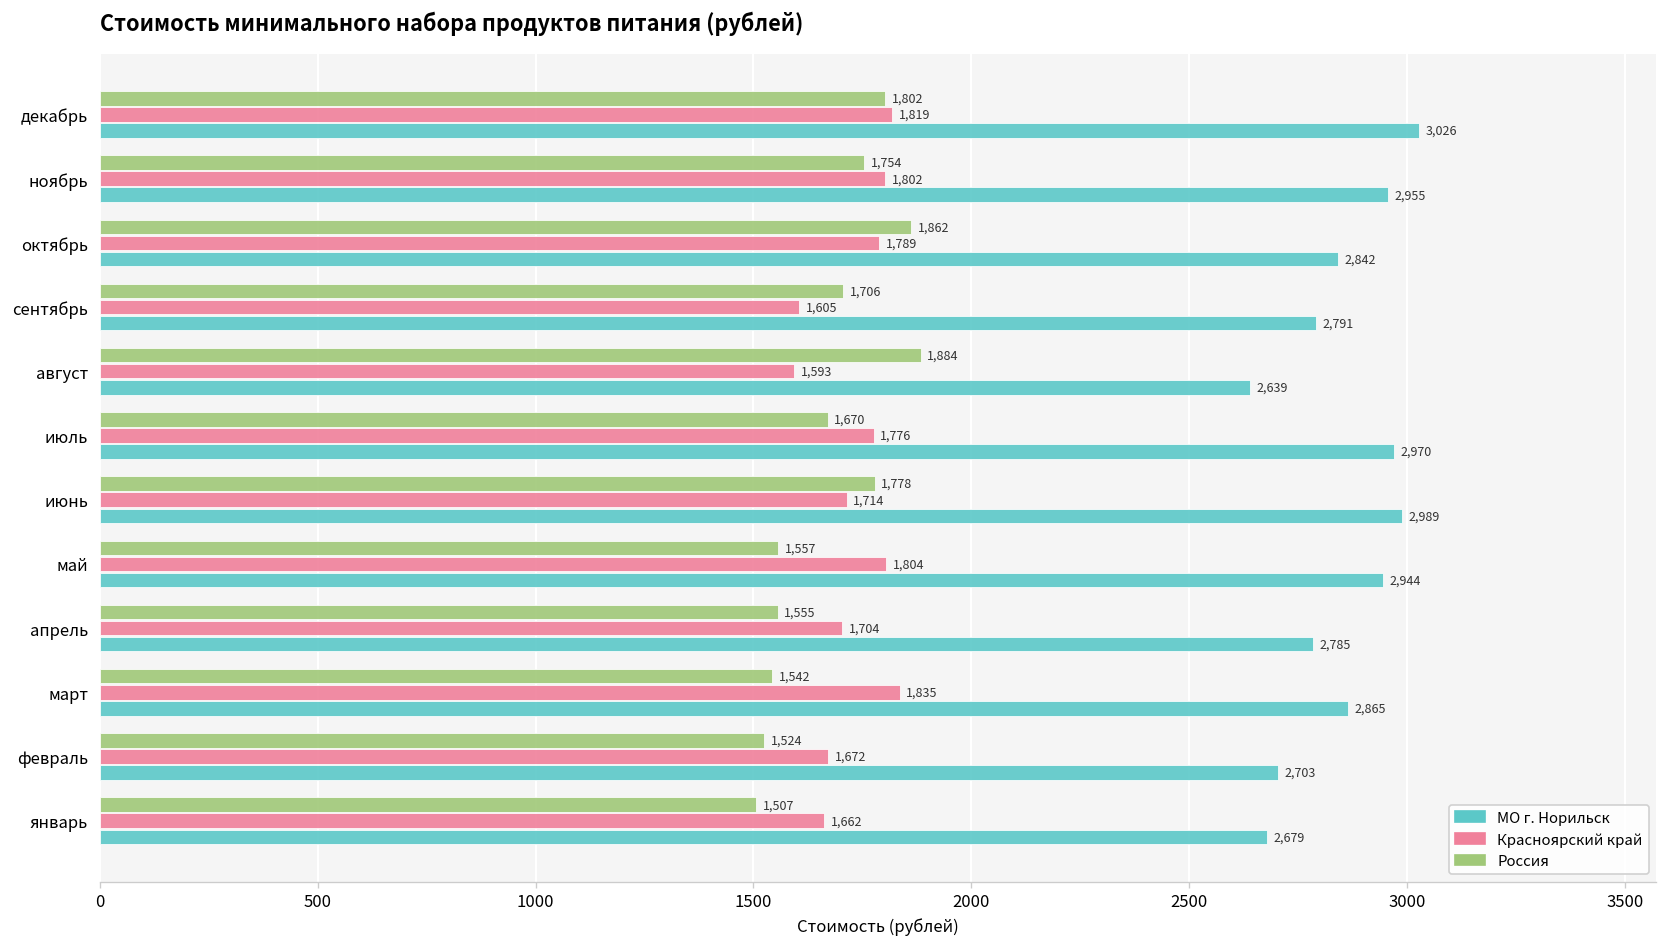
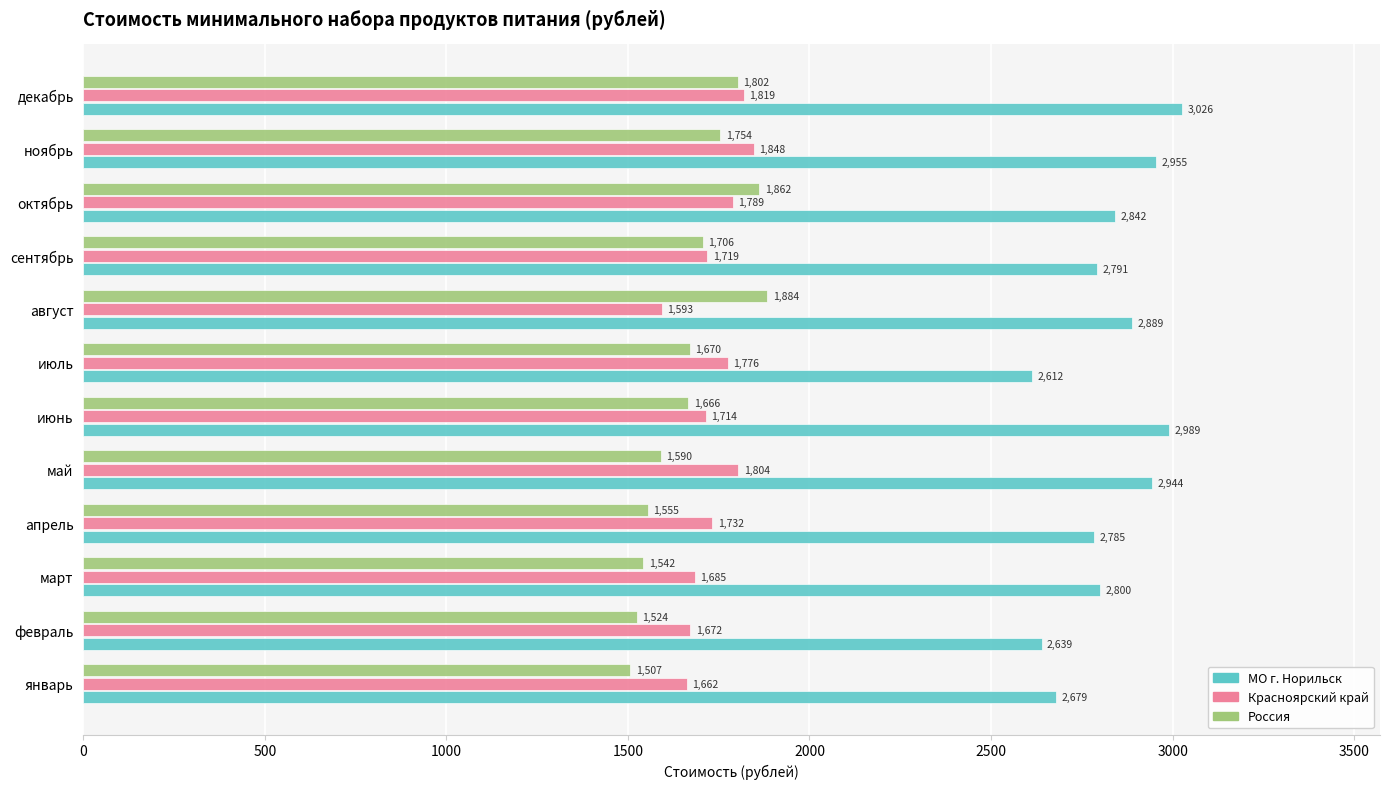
  {
    "МО г. Норильск": {
      "декабрь": "3,026",
      "ноябрь": "2,955",
      "октябрь": "2,842",
      "сентябрь": "2,791",
-     "август": "2,639",
-     "июль": "2,970",
+     "август": "2,889",
+     "июль": "2,612",
      "июнь": "2,989",
      "май": "2,944",
      "апрель": "2,785",
-     "март": "2,865",
-     "февраль": "2,703",
+     "март": "2,800",
+     "февраль": "2,639",
      "январь": "2,679"
    },
    "Красноярский край": {
      "декабрь": "1,819",
-     "ноябрь": "1,802",
+     "ноябрь": "1,848",
      "октябрь": "1,789",
-     "сентябрь": "1,605",
+     "сентябрь": "1,719",
      "август": "1,593",
      "июль": "1,776",
      "июнь": "1,714",
      "май": "1,804",
-     "апрель": "1,704",
-     "март": "1,835",
+     "апрель": "1,732",
+     "март": "1,685",
      "февраль": "1,672",
      "январь": "1,662"
    },
    "Россия": {
      "декабрь": "1,802",
      "ноябрь": "1,754",
      "октябрь": "1,862",
      "сентябрь": "1,706",
      "август": "1,884",
      "июль": "1,670",
-     "июнь": "1,778",
-     "май": "1,557",
+     "июнь": "1,666",
+     "май": "1,590",
      "апрель": "1,555",
      "март": "1,542",
      "февраль": "1,524",
      "январь": "1,507"
    }
  }
